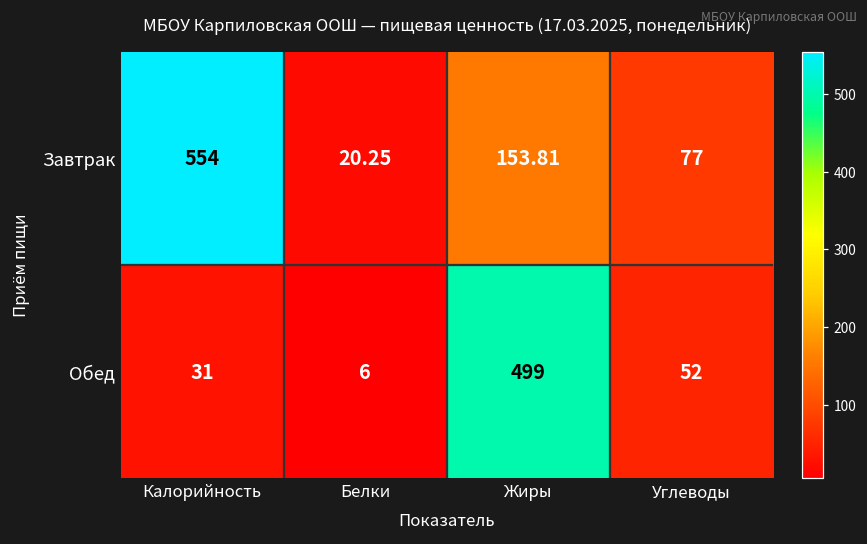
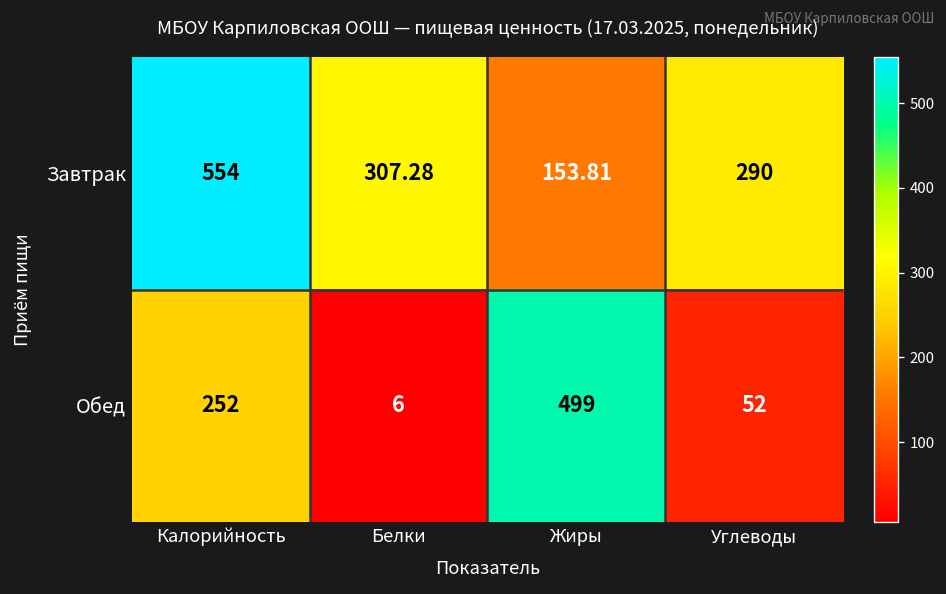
  {
    "Завтрак": {
      "Калорийность": 554,
-     "Белки": 20.25,
+     "Белки": 307.28,
      "Жиры": 153.81,
-     "Углеводы": 77
+     "Углеводы": 290
    },
    "Обед": {
-     "Калорийность": 31,
+     "Калорийность": 252,
      "Белки": 6,
      "Жиры": 499,
      "Углеводы": 52
    }
  }
